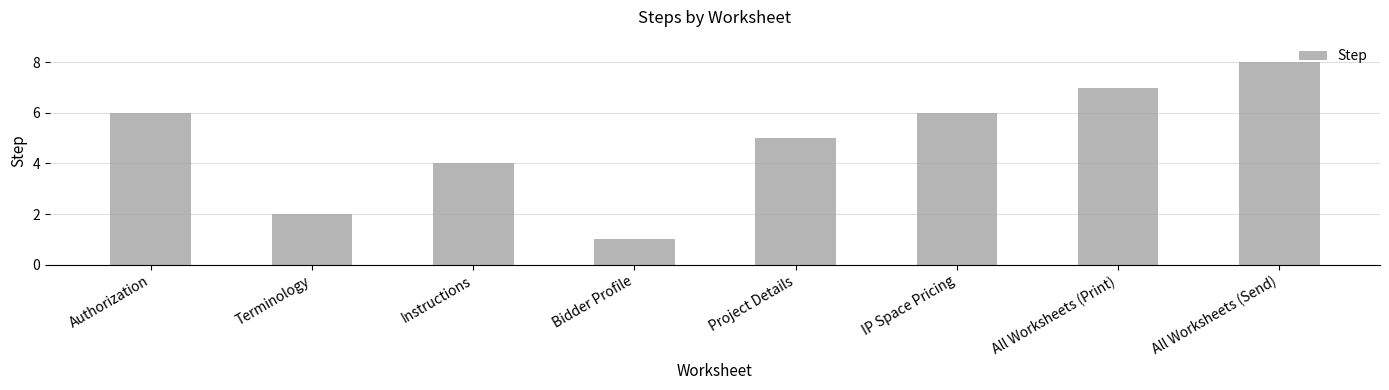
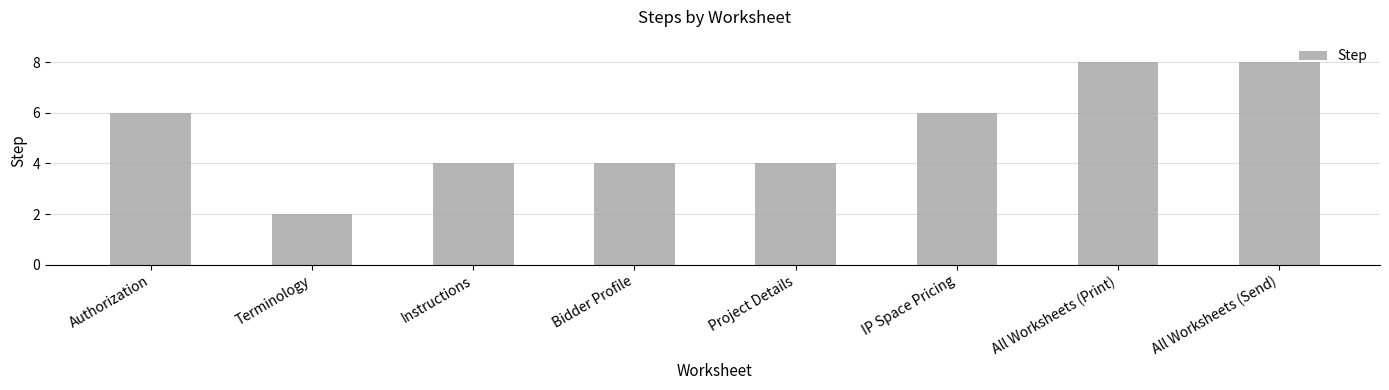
  {
    "Authorization": 6,
    "Terminology": 2,
    "Instructions": 4,
-   "Bidder Profile": 1,
-   "Project Details": 5,
+   "Bidder Profile": 4,
+   "Project Details": 4,
    "IP Space Pricing": 6,
-   "All Worksheets (Print)": 7,
+   "All Worksheets (Print)": 8,
    "All Worksheets (Send)": 8
  }
